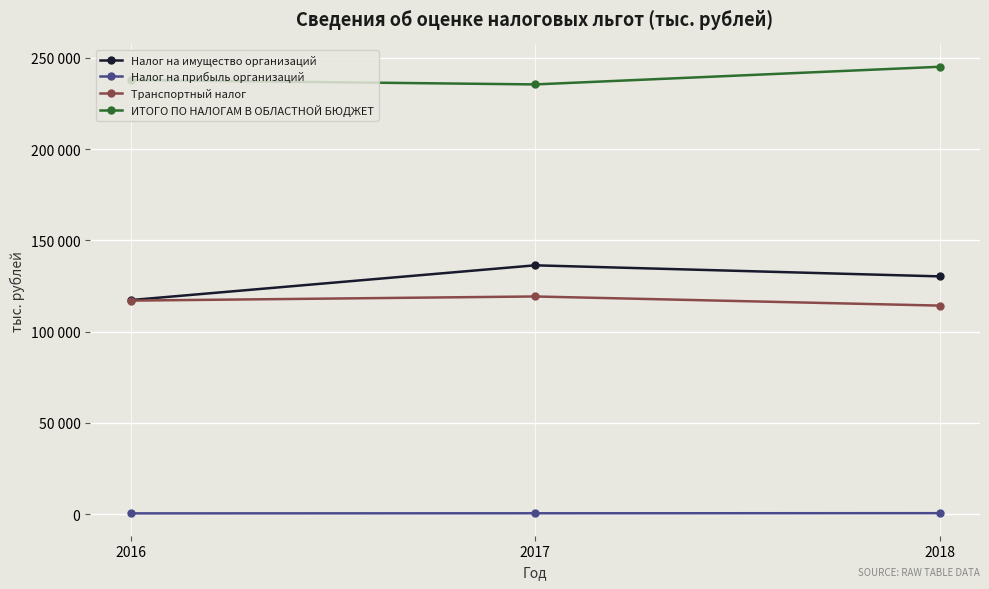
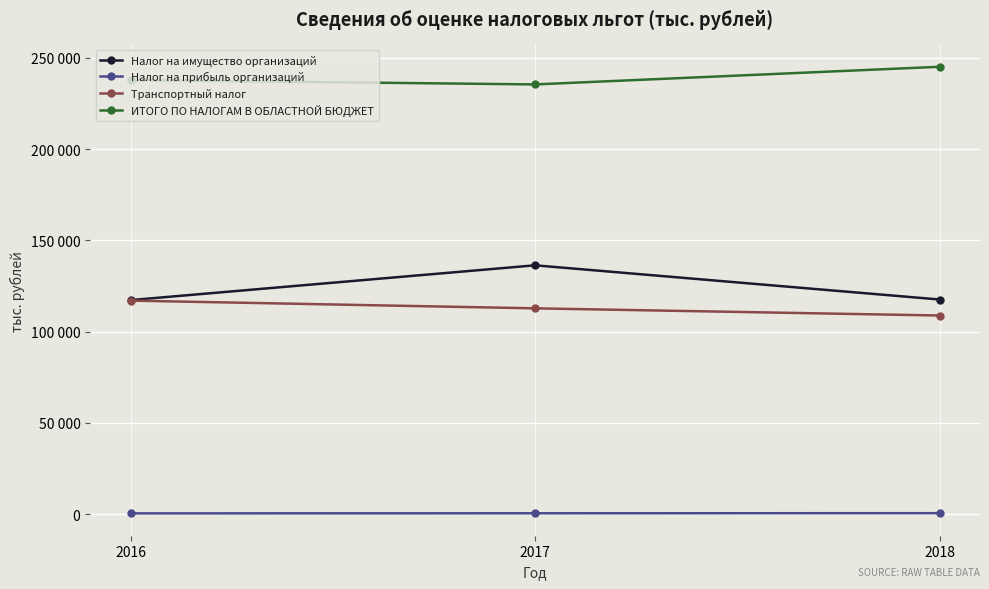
  {
    "Налог на имущество организаций": {
      "2017": 136000,
-     "2018": 130000
+     "2018": 118000
    },
    "Налог на прибыль организаций": {
      "2016": 0,
      "2017": 0,
      "2018": 1000
    },
    "Транспортный налог": {
-     "2017": 119000,
-     "2018": 114000
+     "2017": 113000,
+     "2018": 109000
    },
    "ИТОГО ПО НАЛОГАМ В ОБЛАСТНОЙ БЮДЖЕТ": {
      "2017": 235000,
      "2018": 245000
    }
  }
